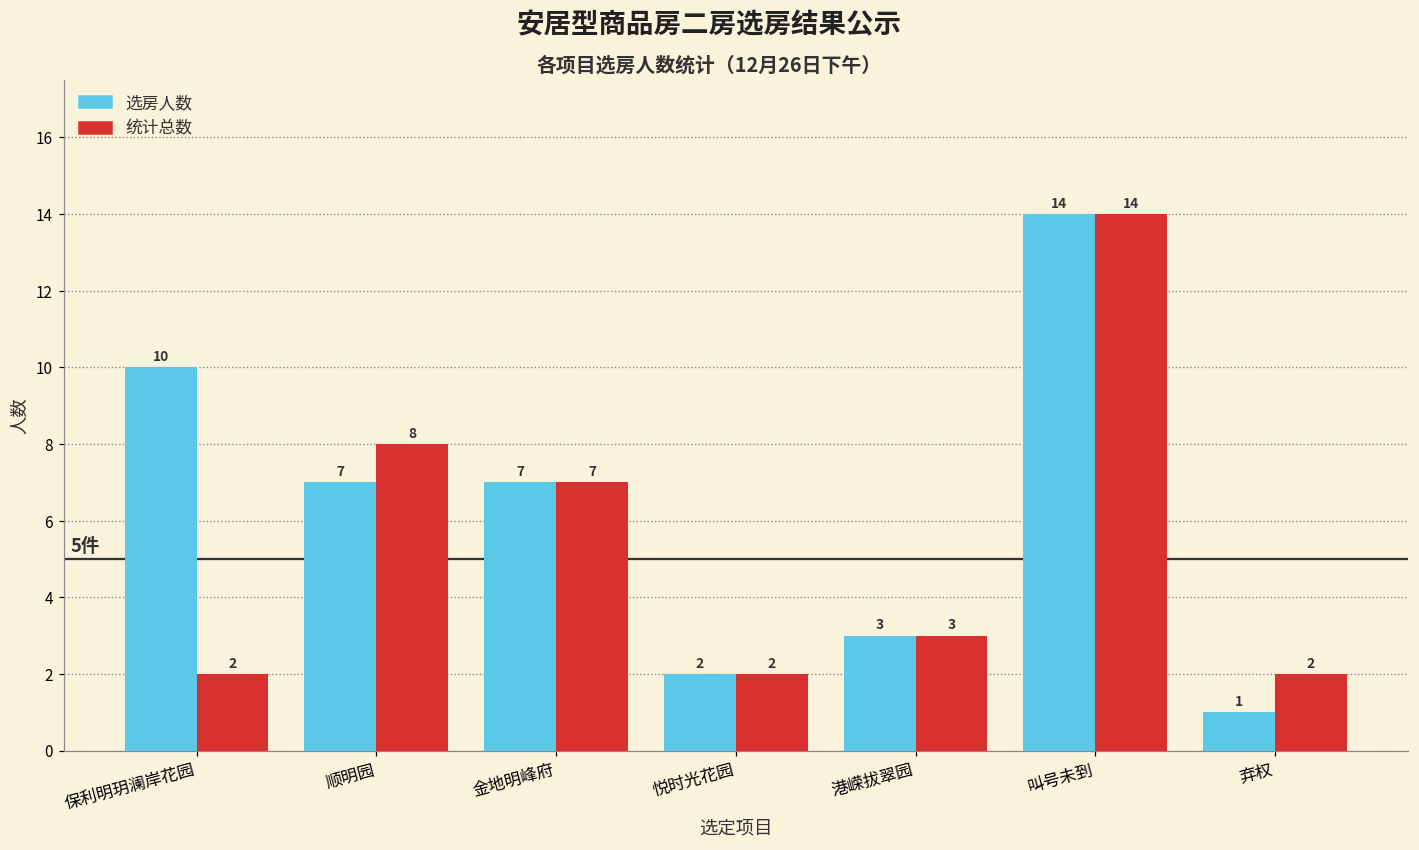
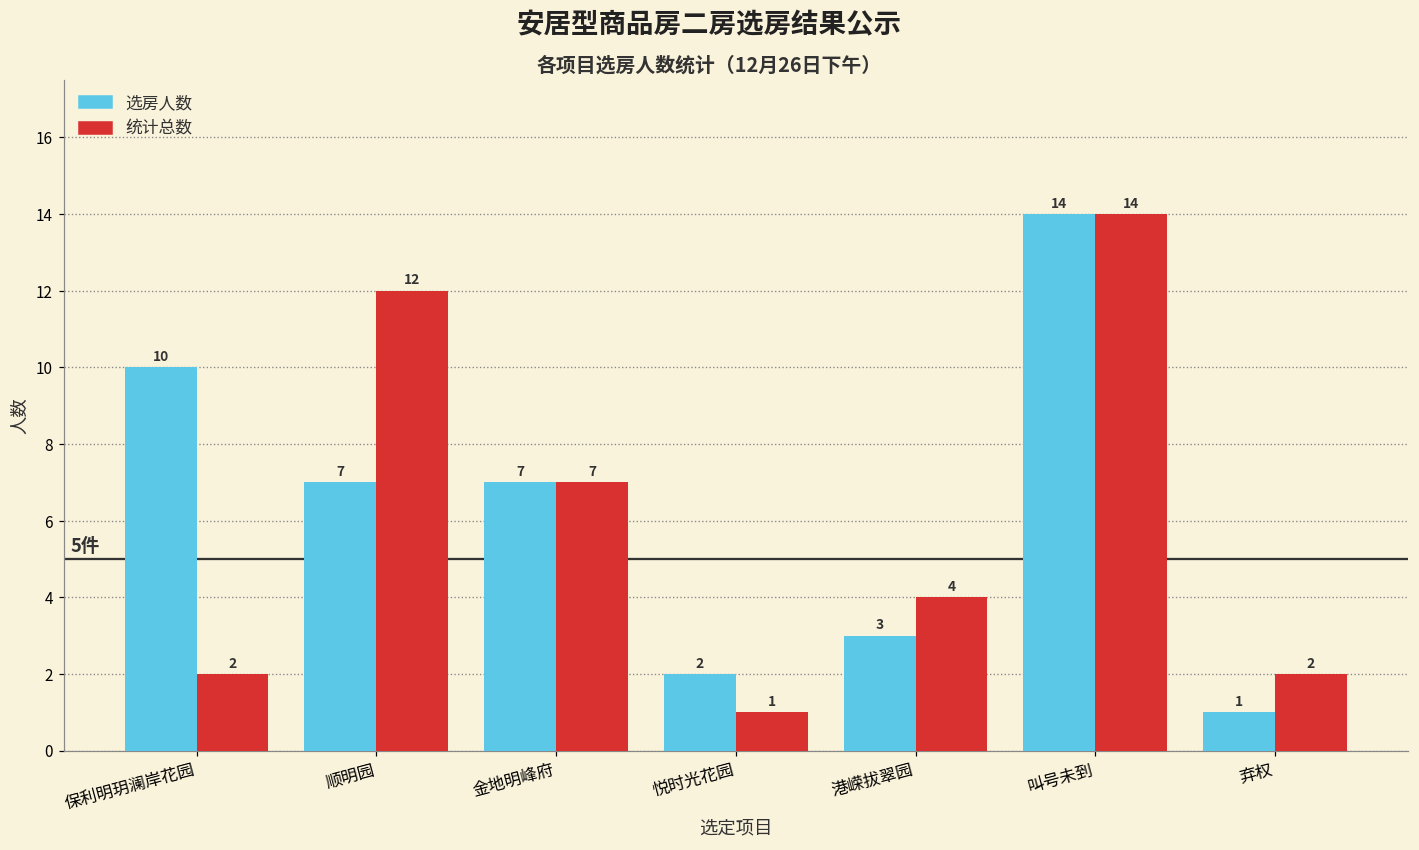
  {
    "选房人数": {
      "保利明玥澜岸花园": 10,
      "顺明园": 7,
      "金地明峰府": 7,
      "悦时光花园": 2,
      "港嵘拔翠园": 3,
      "叫号未到": 14,
      "弃权": 1
    },
    "统计总数": {
      "保利明玥澜岸花园": 2,
-     "顺明园": 8,
+     "顺明园": 12,
      "金地明峰府": 7,
-     "悦时光花园": 2,
-     "港嵘拔翠园": 3,
+     "悦时光花园": 1,
+     "港嵘拔翠园": 4,
      "叫号未到": 14,
      "弃权": 2
    }
  }
